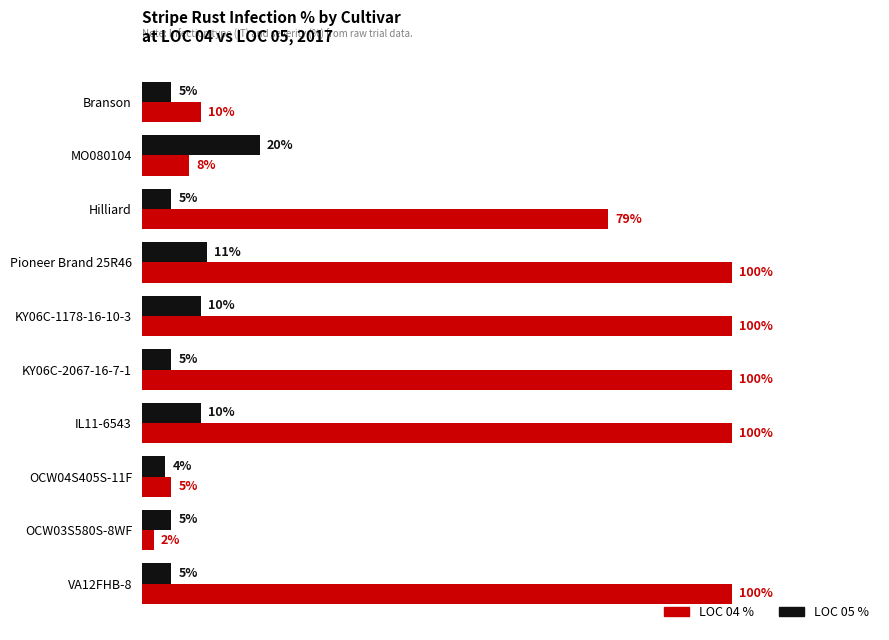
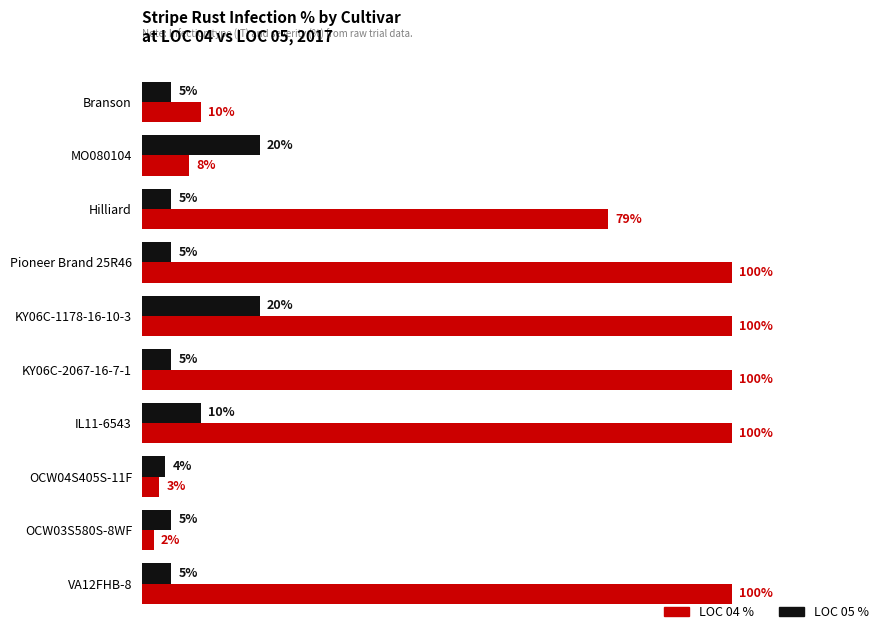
  {
    "LOC 04 %": {
      "Branson": "10%",
      "MO080104": "8%",
      "Hilliard": "79%",
      "Pioneer Brand 25R46": "100%",
      "KY06C-1178-16-10-3": "100%",
      "KY06C-2067-16-7-1": "100%",
      "IL11-6543": "100%",
-     "OCW04S405S-11F": "5%",
+     "OCW04S405S-11F": "3%",
      "OCW03S580S-8WF": "2%",
      "VA12FHB-8": "100%"
    },
    "LOC 05 %": {
      "Branson": "5%",
      "MO080104": "20%",
      "Hilliard": "5%",
-     "Pioneer Brand 25R46": "11%",
-     "KY06C-1178-16-10-3": "10%",
+     "Pioneer Brand 25R46": "5%",
+     "KY06C-1178-16-10-3": "20%",
      "KY06C-2067-16-7-1": "5%",
      "IL11-6543": "10%",
      "OCW04S405S-11F": "4%",
      "OCW03S580S-8WF": "5%",
      "VA12FHB-8": "5%"
    }
  }
